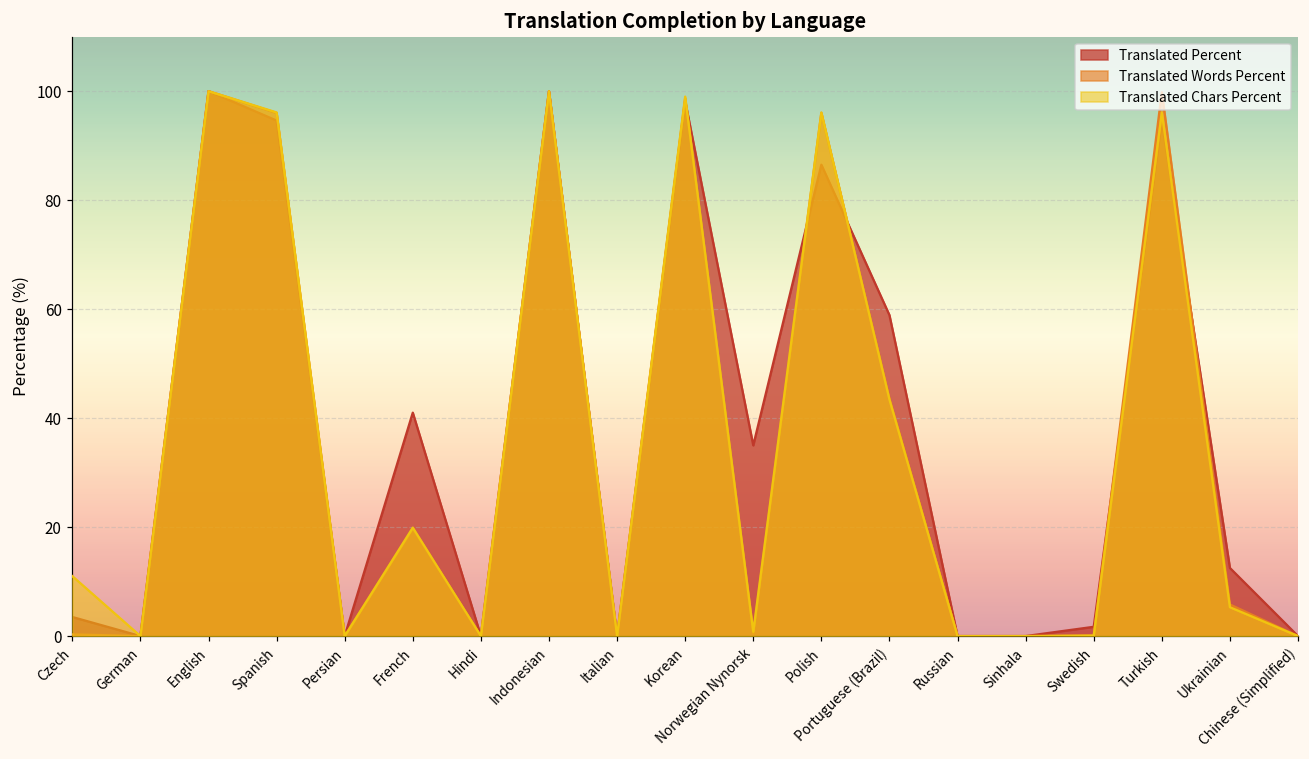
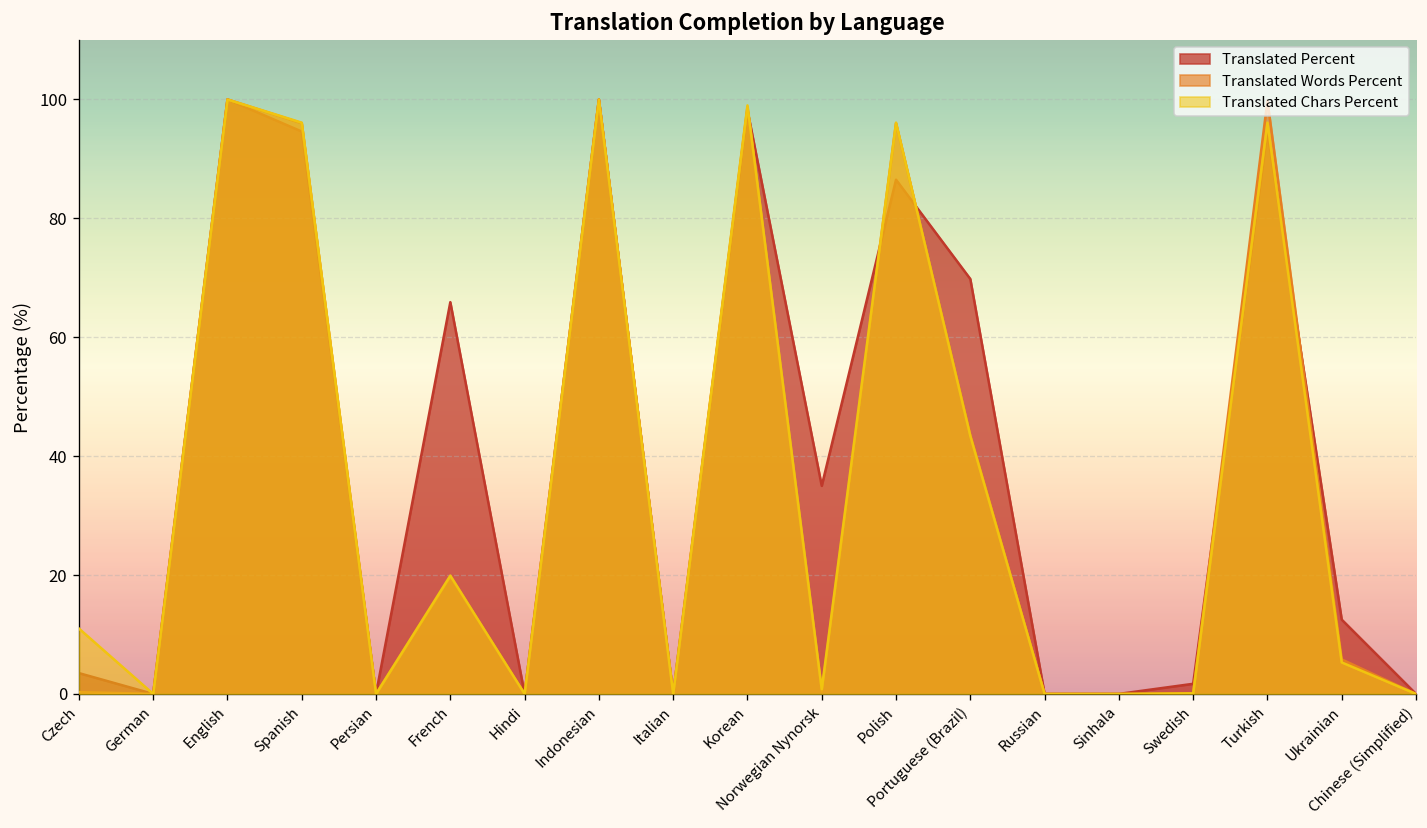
  {
    "Translated Percent": {
      "Czech": 4,
      "Spanish": 95,
-     "French": 41,
+     "French": 66,
      "Norwegian Nynorsk": 35,
      "Polish": 87,
-     "Portuguese (Brazil)": 59,
+     "Portuguese (Brazil)": 70,
      "Swedish": 2,
      "Turkish": 95,
      "Ukrainian": 13
    },
    "Translated Words Percent": {
      "Czech": 0
    },
    "Translated Chars Percent": {
      "Czech": 11,
      "Turkish": 96
    }
  }
